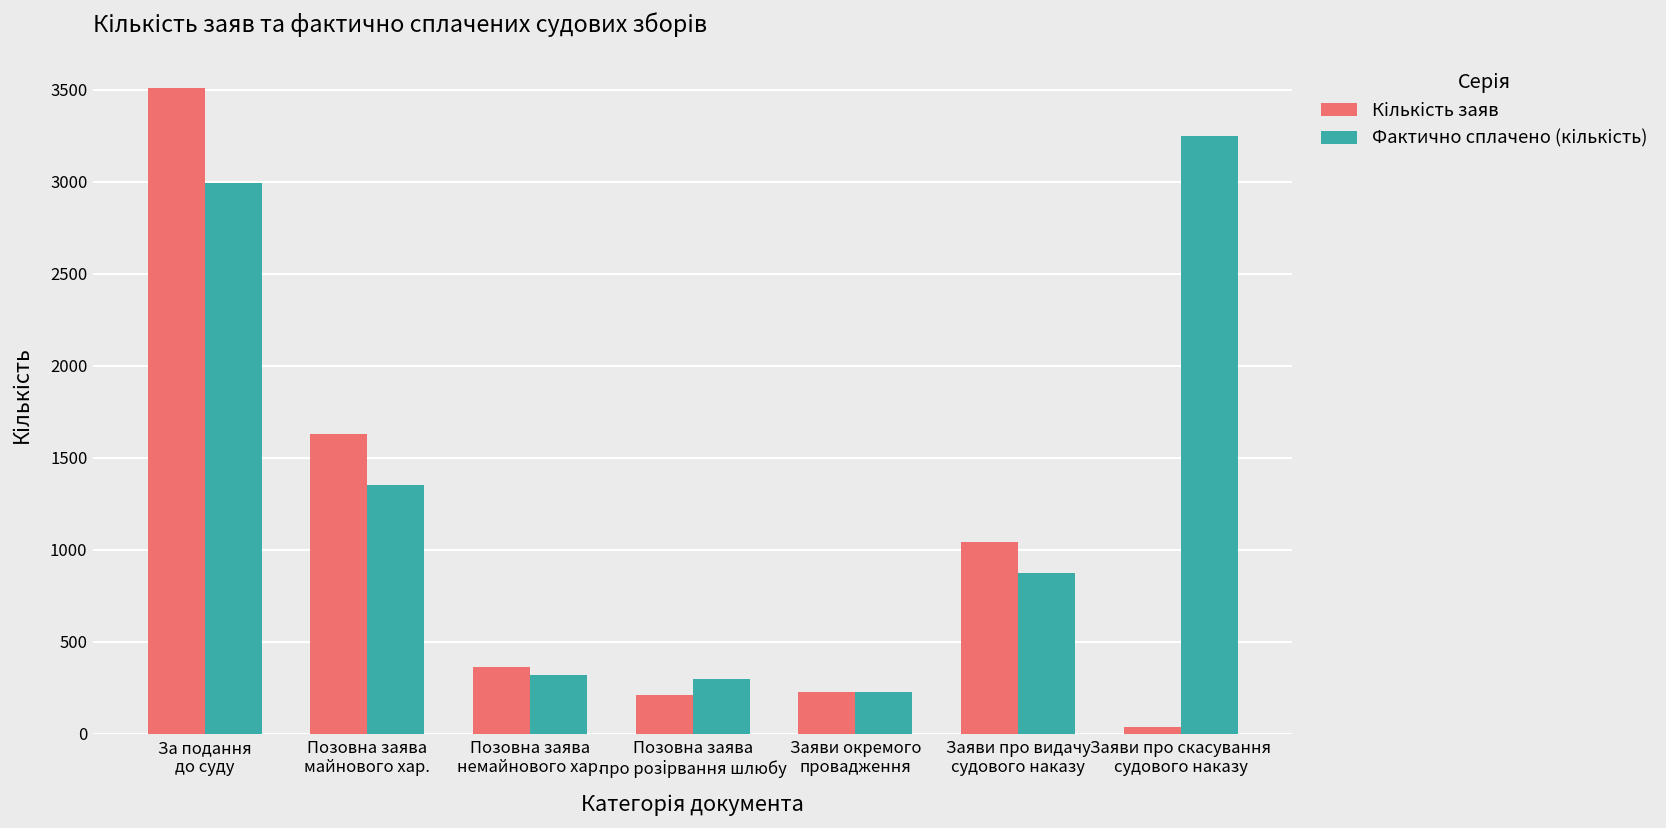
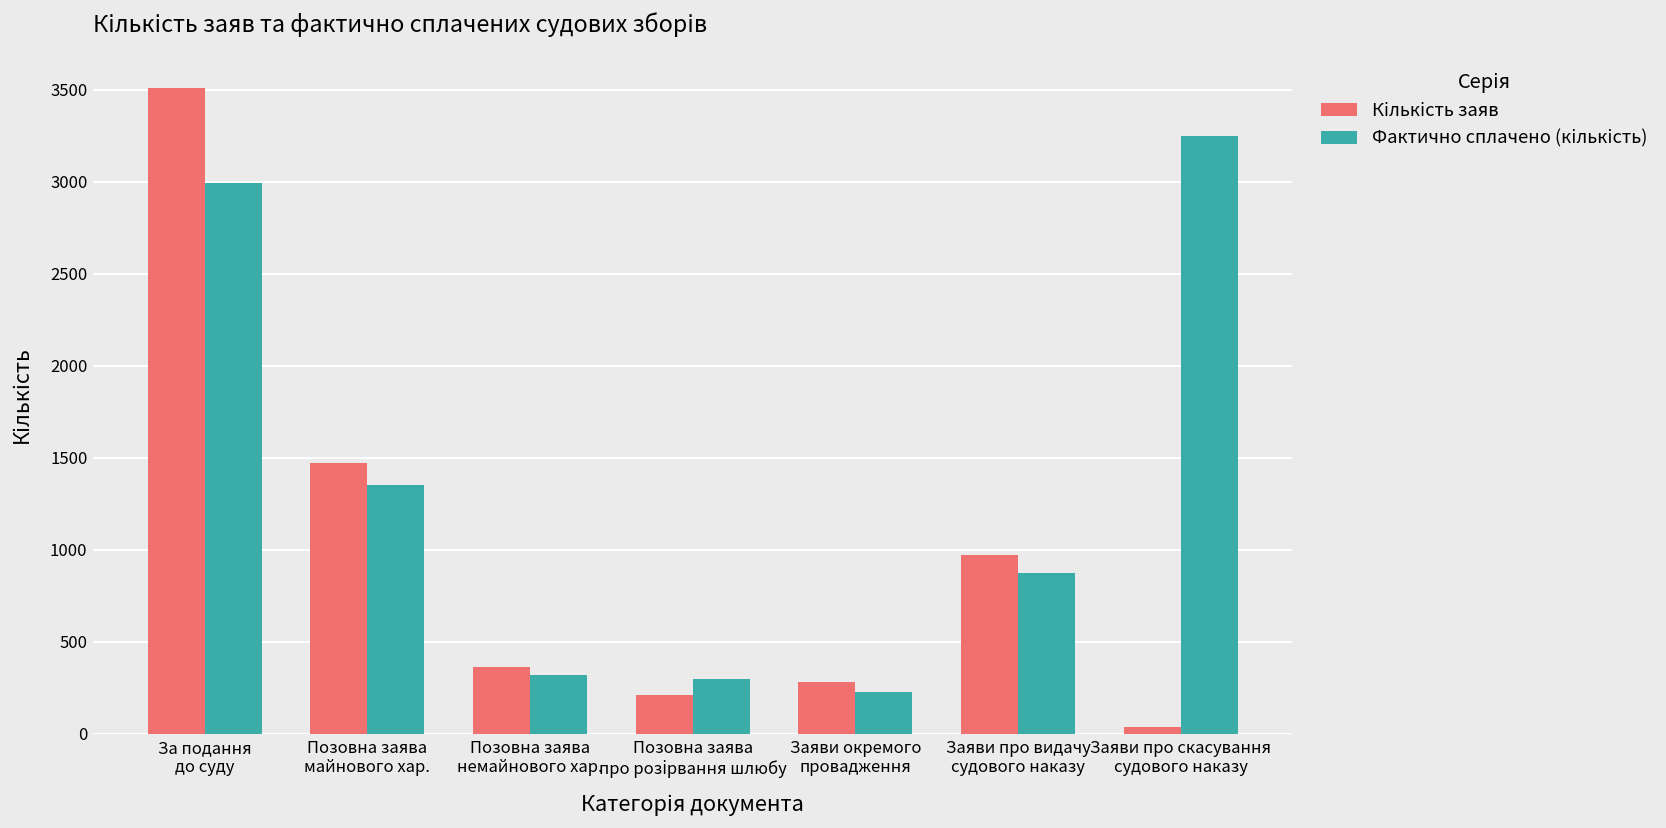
  {
    "Кількість заяв": {
      "За подання до суду": 3510,
-     "Позовна заява майнового хар.": 1630,
+     "Позовна заява майнового хар.": 1470,
      "Позовна заява немайнового хар.": 370,
      "Позовна заява про розірвання шлюбу": 210,
-     "Заяви окремого провадження": 230,
-     "Заяви про видачу судового наказу": 1040,
+     "Заяви окремого провадження": 280,
+     "Заяви про видачу судового наказу": 970,
      "Заяви про скасування судового наказу": 40
    },
    "Фактично сплачено (кількість)": {
      "За подання до суду": 2990,
      "Позовна заява майнового хар.": 1350,
      "Позовна заява немайнового хар.": 320,
      "Позовна заява про розірвання шлюбу": 300,
      "Заяви окремого провадження": 230,
      "Заяви про видачу судового наказу": 870,
      "Заяви про скасування судового наказу": 3250
    }
  }
